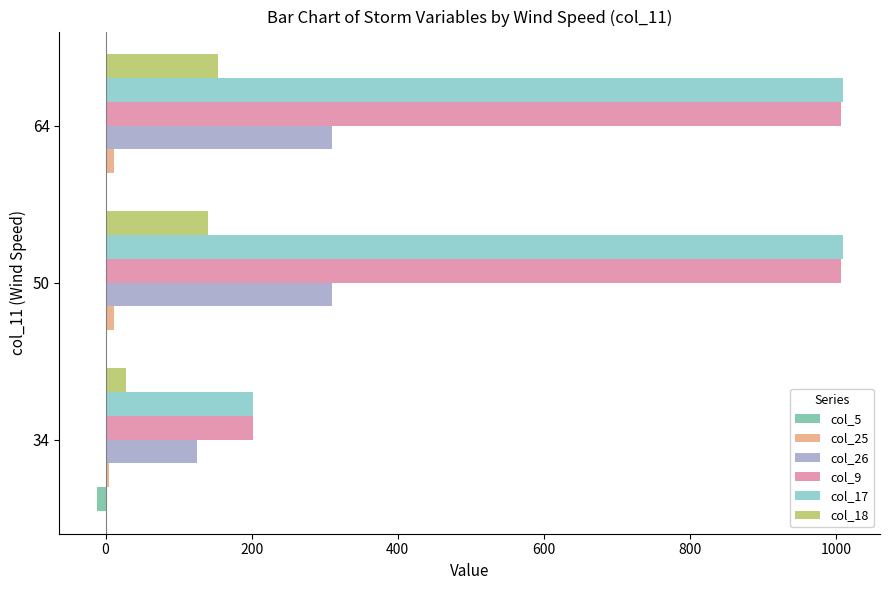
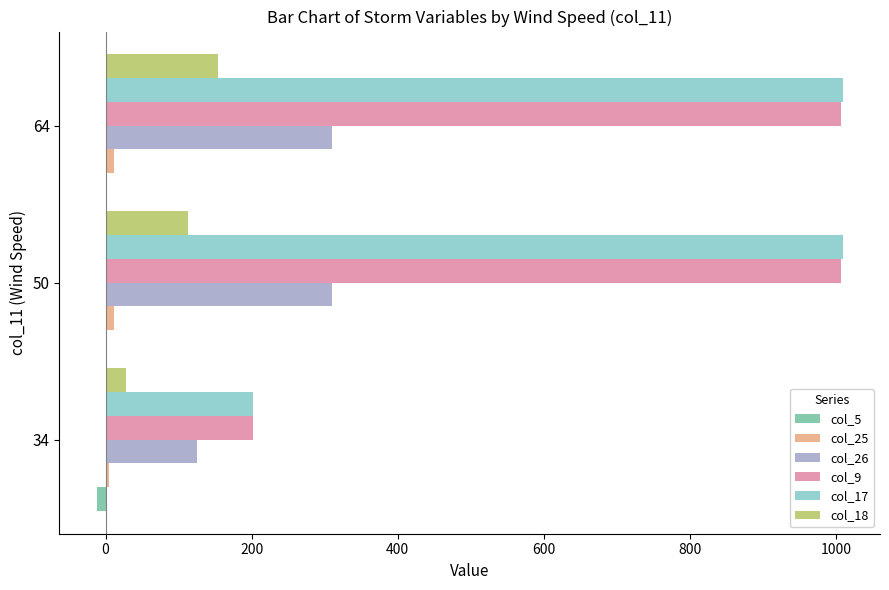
  {
    "col_18": {
      "64": 150,
-     "50": 140,
+     "50": 110,
      "34": 30
    }
  }
